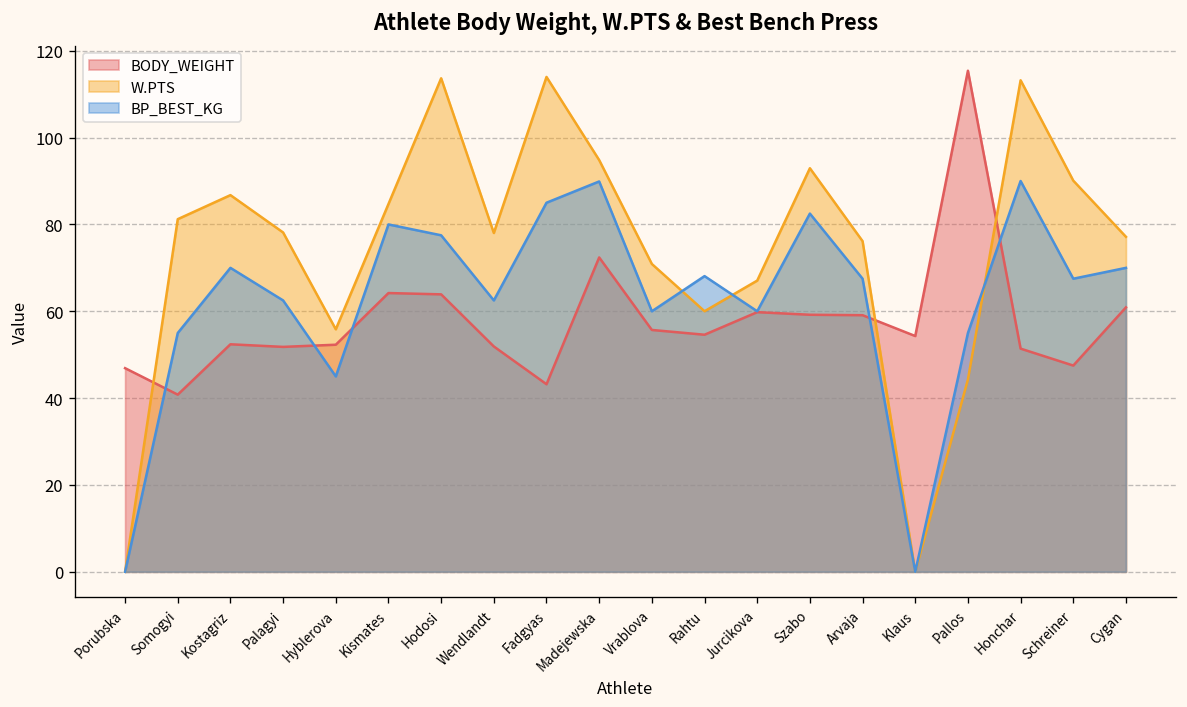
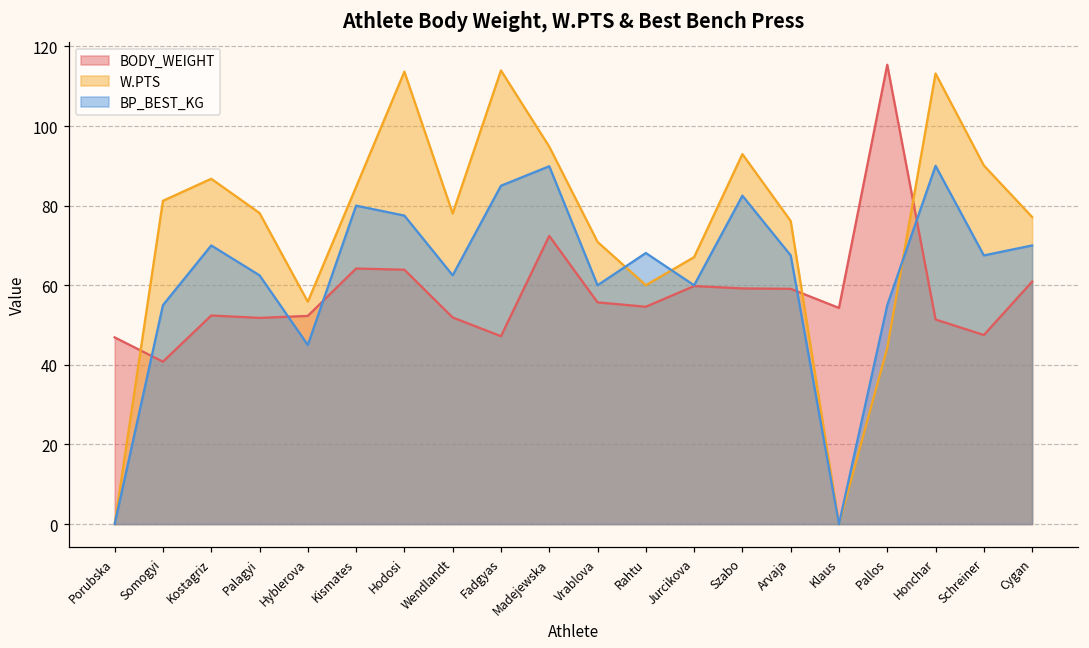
  {
    "BODY_WEIGHT": {
      "Porubska": 47,
      "Somogyi": 41,
      "Kostagriz": 52,
      "Palagyi": 52,
      "Hyblerova": 52,
      "Kismates": 64,
      "Hodosi": 64,
      "Wendlandt": 52,
-     "Fadgyas": 43,
+     "Fadgyas": 47,
      "Madejewska": 72,
      "Vrablova": 56,
      "Rahtu": 55,
      "Szabo": 59,
      "Arvaja": 59,
      "Klaus": 54,
      "Pallos": 115,
      "Honchar": 51,
      "Schreiner": 48,
      "Cygan": 61
    },
    "W.PTS": {
      "Somogyi": 81,
      "Kostagriz": 87,
      "Palagyi": 78,
      "Hyblerova": 56,
      "Kismates": 85,
      "Hodosi": 114,
      "Wendlandt": 78,
      "Fadgyas": 114,
      "Madejewska": 95,
      "Vrablova": 71,
      "Rahtu": 60,
      "Jurcikova": 67,
      "Szabo": 93,
      "Arvaja": 76,
      "Pallos": 44,
      "Honchar": 113,
      "Schreiner": 90,
      "Cygan": 77
    },
    "BP_BEST_KG": {
      "Somogyi": 55,
      "Kostagriz": 70,
      "Palagyi": 63,
      "Hyblerova": 45,
      "Kismates": 80,
      "Hodosi": 78,
      "Wendlandt": 63,
      "Fadgyas": 85,
      "Madejewska": 90,
      "Vrablova": 60,
      "Rahtu": 68,
      "Szabo": 83,
      "Arvaja": 68,
      "Pallos": 55,
      "Honchar": 90,
      "Schreiner": 68,
      "Cygan": 70
    }
  }
